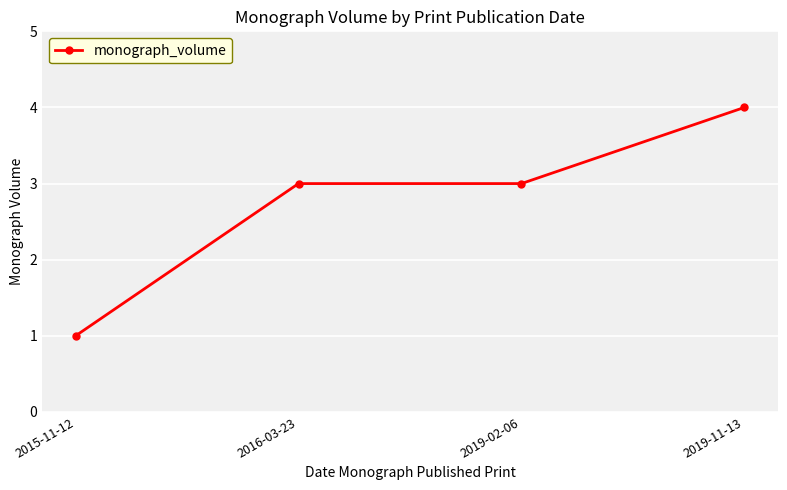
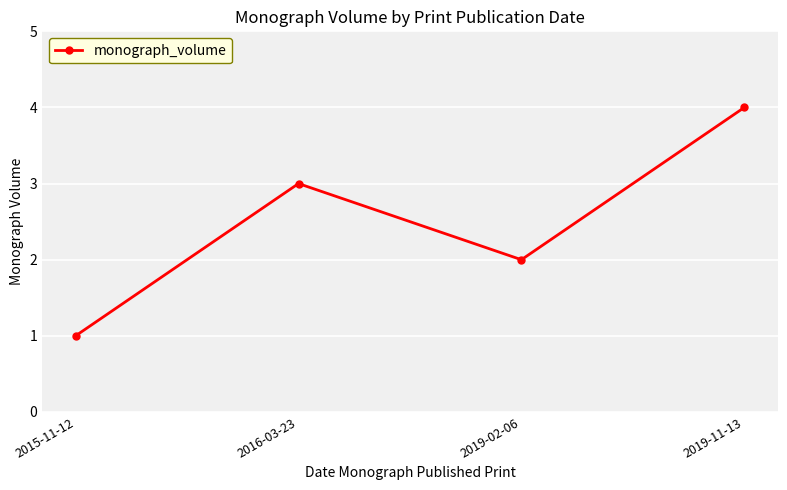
  {
    "2015-11-12": 1,
    "2016-03-23": 3,
-   "2019-02-06": 3,
+   "2019-02-06": 2,
    "2019-11-13": 4
  }
